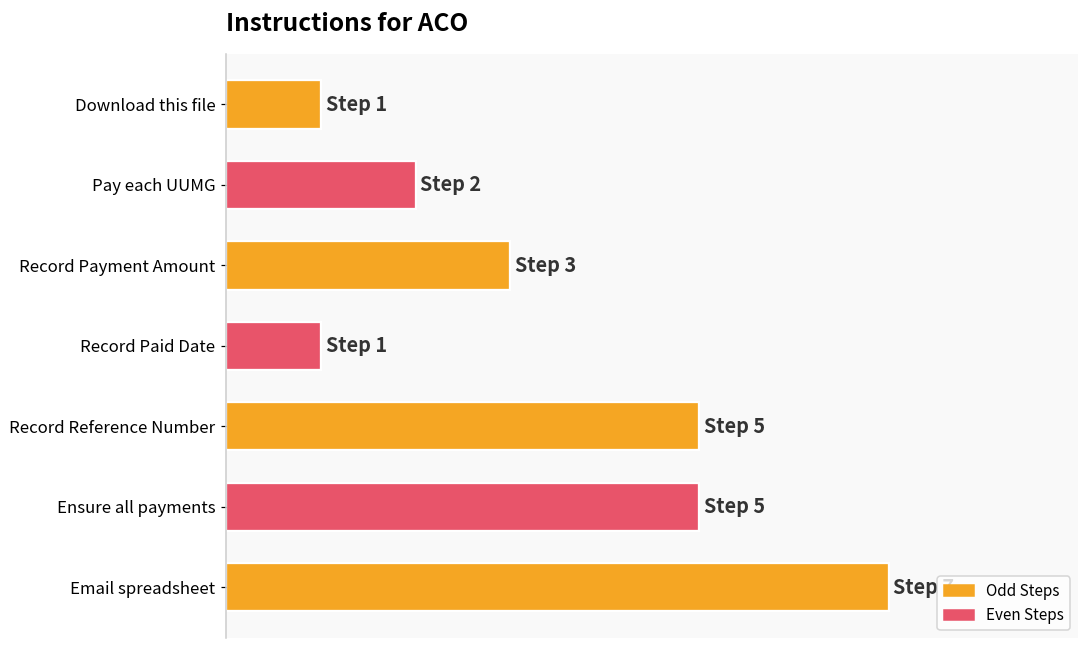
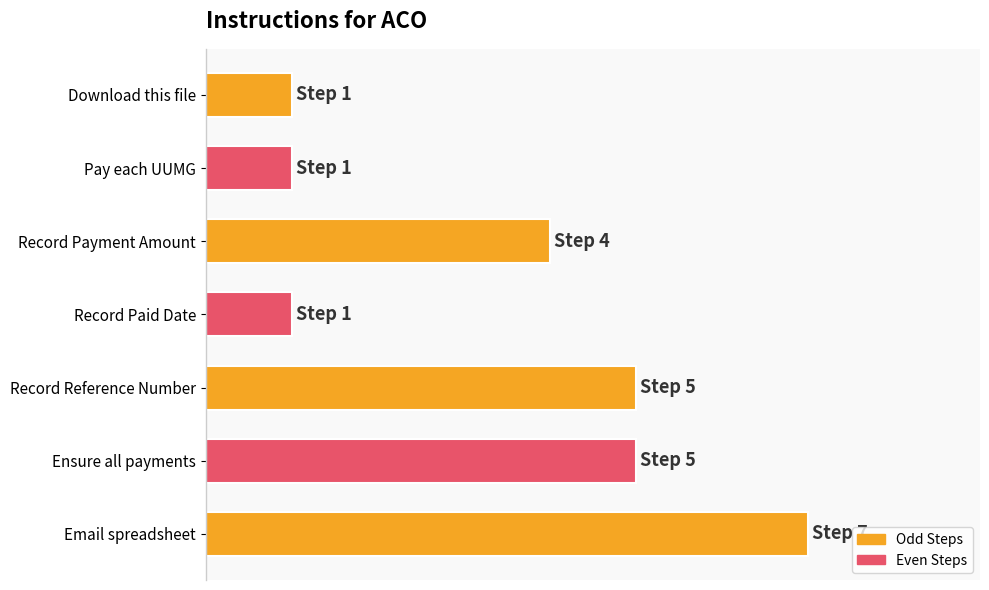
  {
    "Download this file": 1,
-   "Pay each UUMG": 2,
-   "Record Payment Amount": 3,
+   "Pay each UUMG": 1,
+   "Record Payment Amount": 4,
    "Record Paid Date": 1,
    "Record Reference Number": 5,
    "Ensure all payments": 5
  }
